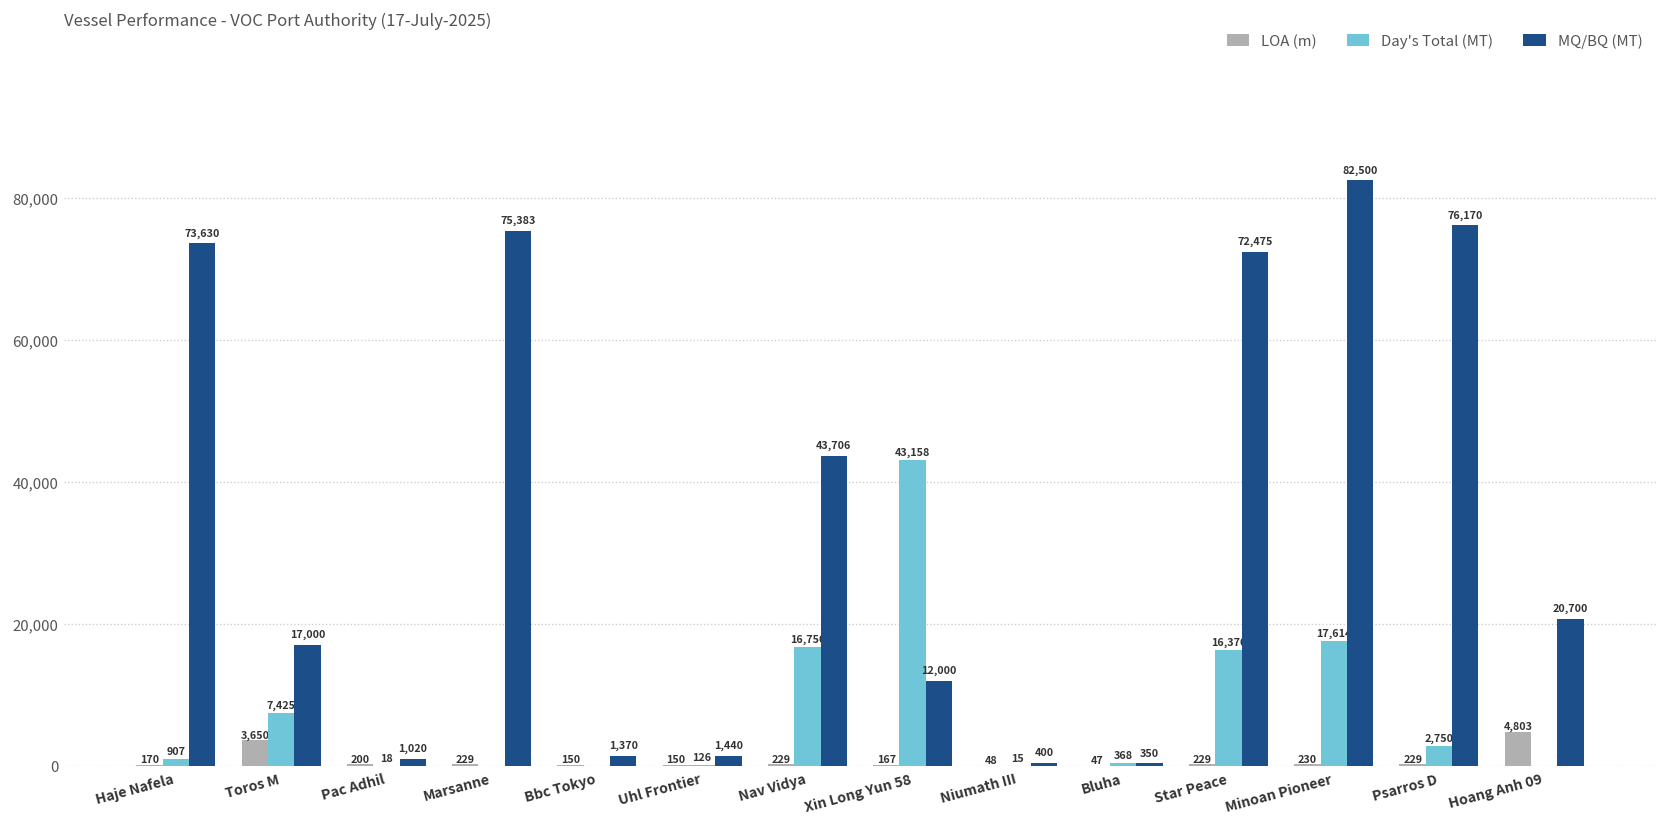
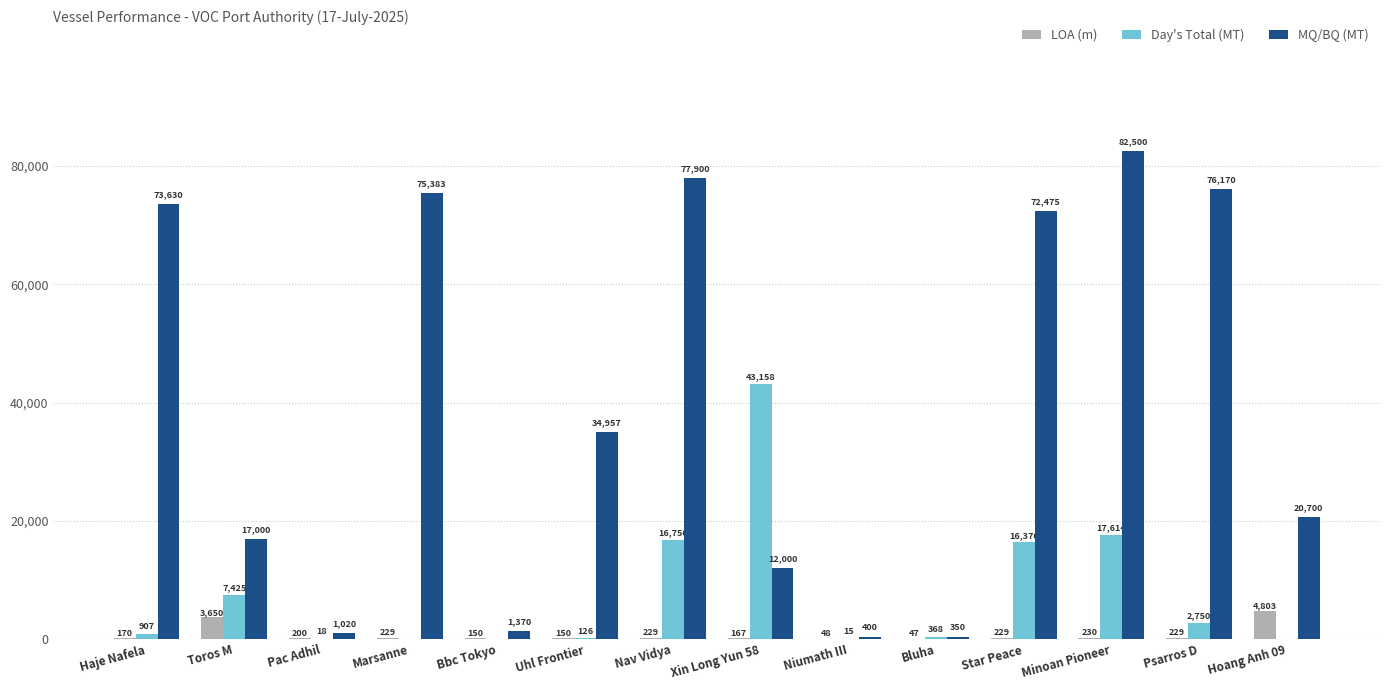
  {
    "LOA (m)": {
      "Haje Nafela": "170",
      "Toros M": "3,650",
      "Pac Adhil": "200",
      "Marsanne": "229",
      "Bbc Tokyo": "150",
      "Uhl Frontier": "150",
      "Nav Vidya": "229",
      "Xin Long Yun 58": "167",
      "Niumath III": "48",
      "Bluha": "47",
      "Star Peace": "229",
      "Minoan Pioneer": "230",
      "Psarros D": "229",
      "Hoang Anh 09": "4,803"
    },
    "Day's Total (MT)": {
      "Haje Nafela": "907",
      "Toros M": "7,425",
      "Pac Adhil": "18",
      "Uhl Frontier": "126",
      "Nav Vidya": "16,750",
      "Xin Long Yun 58": "43,158",
      "Niumath III": "15",
      "Bluha": "368",
      "Star Peace": "16,370",
      "Minoan Pioneer": "17,614",
      "Psarros D": "2,750"
    },
    "MQ/BQ (MT)": {
      "Haje Nafela": "73,630",
      "Toros M": "17,000",
      "Pac Adhil": "1,020",
      "Marsanne": "75,383",
      "Bbc Tokyo": "1,370",
-     "Uhl Frontier": "1,440",
-     "Nav Vidya": "43,706",
+     "Uhl Frontier": "34,957",
+     "Nav Vidya": "77,900",
      "Xin Long Yun 58": "12,000",
      "Niumath III": "400",
      "Bluha": "350",
      "Star Peace": "72,475",
      "Minoan Pioneer": "82,500",
      "Psarros D": "76,170",
      "Hoang Anh 09": "20,700"
    }
  }
